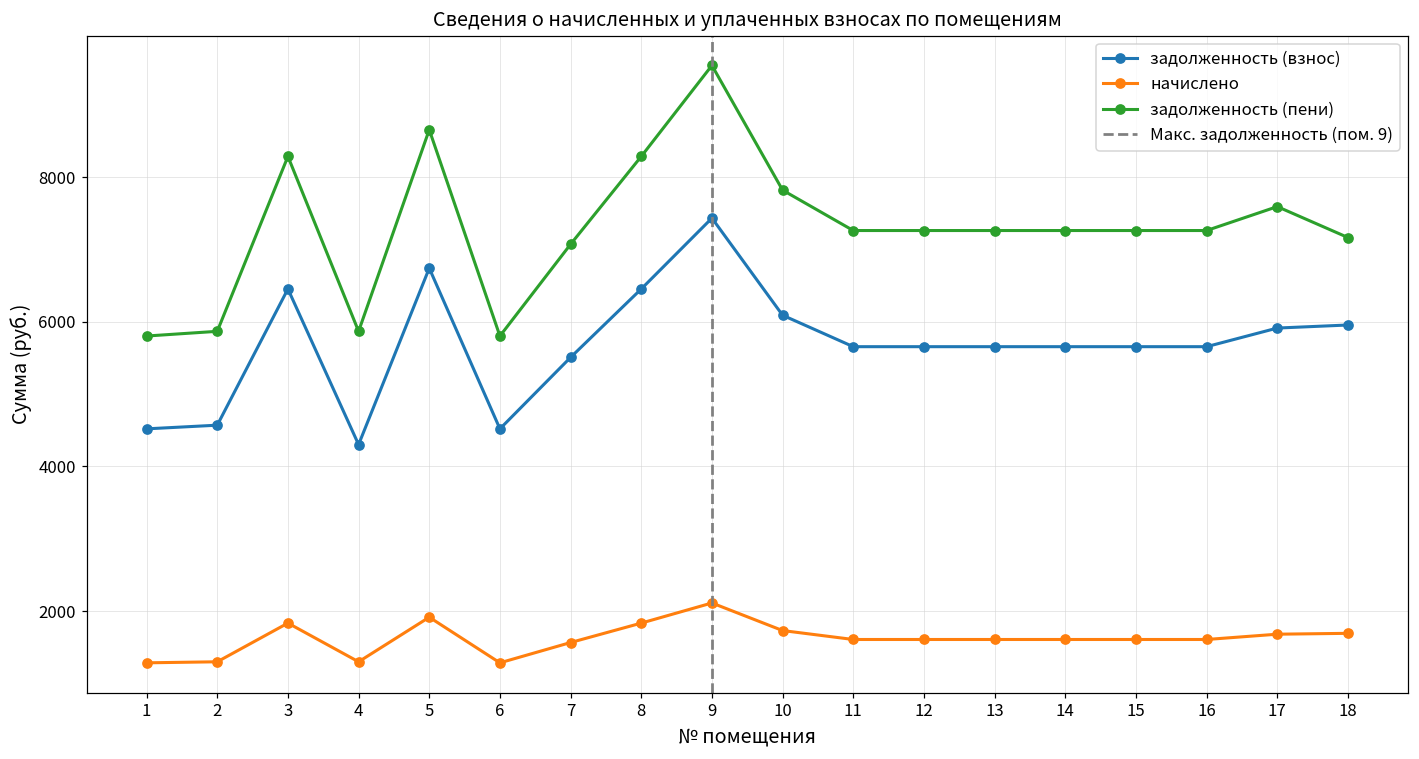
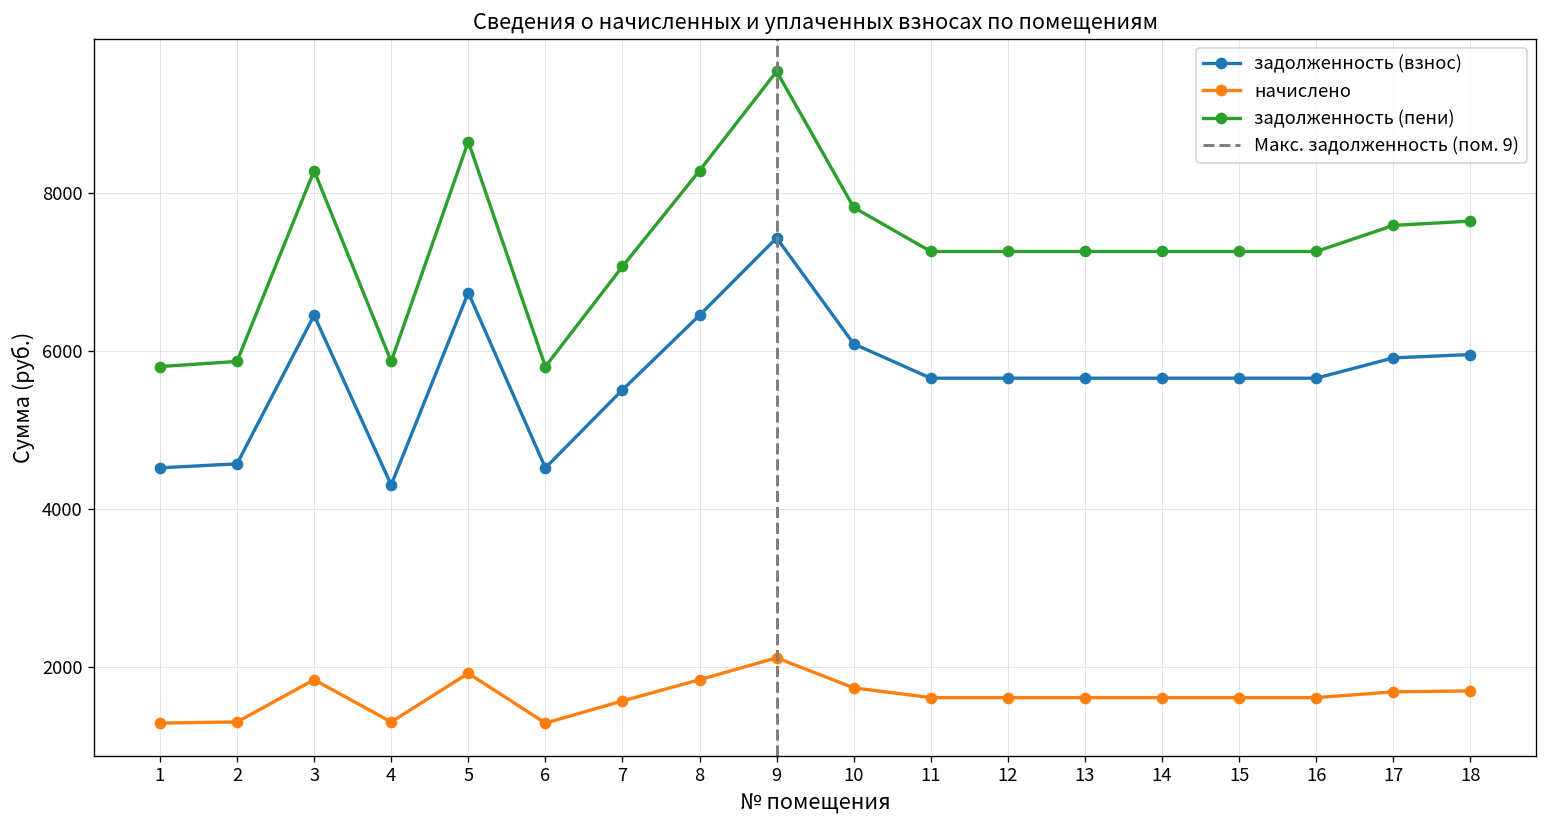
  {
    "задолженность (взнос)": {
      "1": 4500,
      "2": 4600,
      "3": 6500,
      "4": 4300,
      "5": 6700,
      "6": 4500,
      "7": 5500,
      "8": 6500,
      "9": 7400,
      "10": 6100,
      "11": 5700,
      "12": 5700,
      "13": 5700,
      "14": 5700,
      "15": 5700,
      "16": 5700,
      "17": 5900,
      "18": 6000
    },
    "начислено": {
      "1": 1300,
      "2": 1300,
      "3": 1800,
      "4": 1300,
      "5": 1900,
      "6": 1300,
      "7": 1600,
      "8": 1800,
      "9": 2100,
      "10": 1700,
      "11": 1600,
      "12": 1600,
      "13": 1600,
      "14": 1600,
      "15": 1600,
      "16": 1600,
      "17": 1700,
      "18": 1700
    },
    "задолженность (пени)": {
      "1": 5800,
      "2": 5900,
      "3": 8300,
      "4": 5900,
      "5": 8700,
      "6": 5800,
      "7": 7100,
      "8": 8300,
      "9": 9500,
      "10": 7800,
      "11": 7300,
      "12": 7300,
      "13": 7300,
      "14": 7300,
      "15": 7300,
      "16": 7300,
      "17": 7600,
-     "18": 7200
+     "18": 7600
    }
  }
